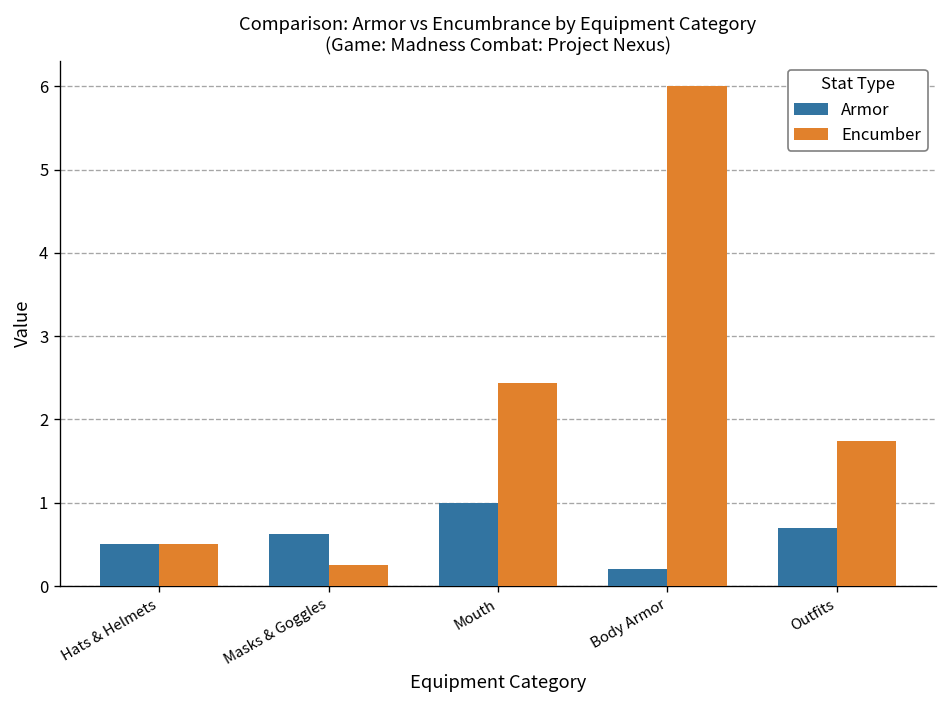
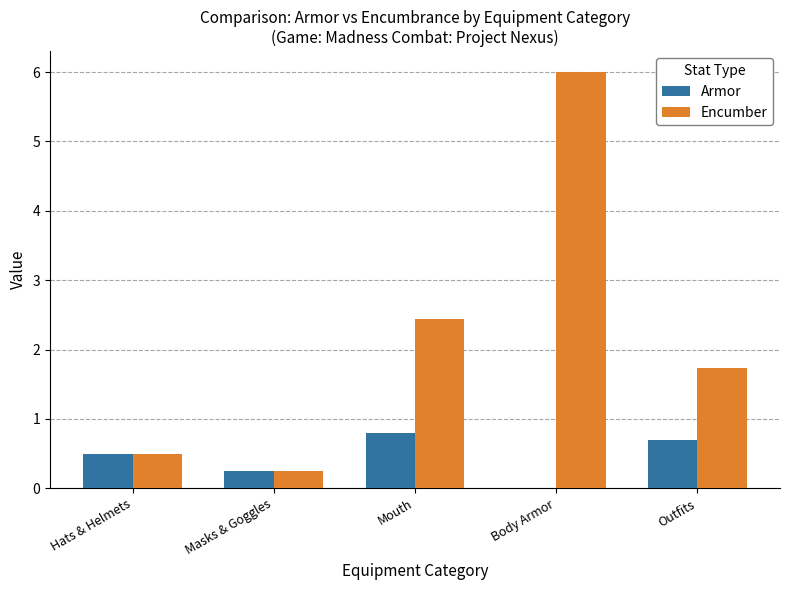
  {
    "Armor": {
      "Hats & Helmets": 0.5,
-     "Masks & Goggles": 0.6,
-     "Mouth": 1.0,
-     "Body Armor": 0.2,
+     "Masks & Goggles": 0.3,
+     "Mouth": 0.8,
+     "Body Armor": 0.0,
      "Outfits": 0.7
    },
    "Encumber": {
      "Hats & Helmets": 0.5,
      "Masks & Goggles": 0.3,
      "Mouth": 2.4,
      "Body Armor": 6.0,
      "Outfits": 1.7
    }
  }
